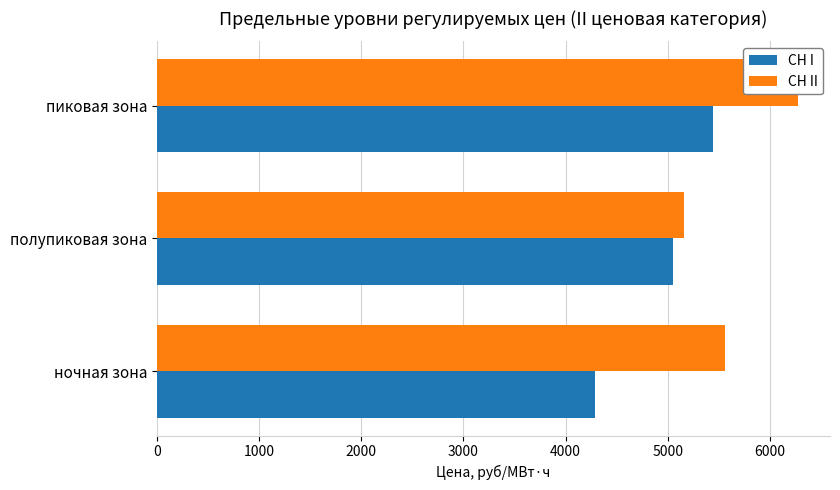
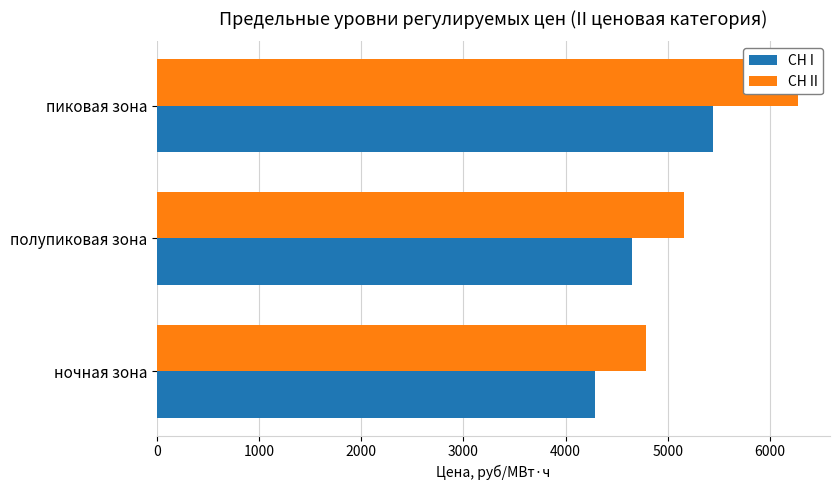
  {
    "СН I": {
      "пиковая зона": 5440,
-     "полупиковая зона": 5060,
+     "полупиковая зона": 4650,
      "ночная зона": 4290
    },
    "СН II": {
      "полупиковая зона": 5160,
-     "ночная зона": 5560
+     "ночная зона": 4790
    }
  }
